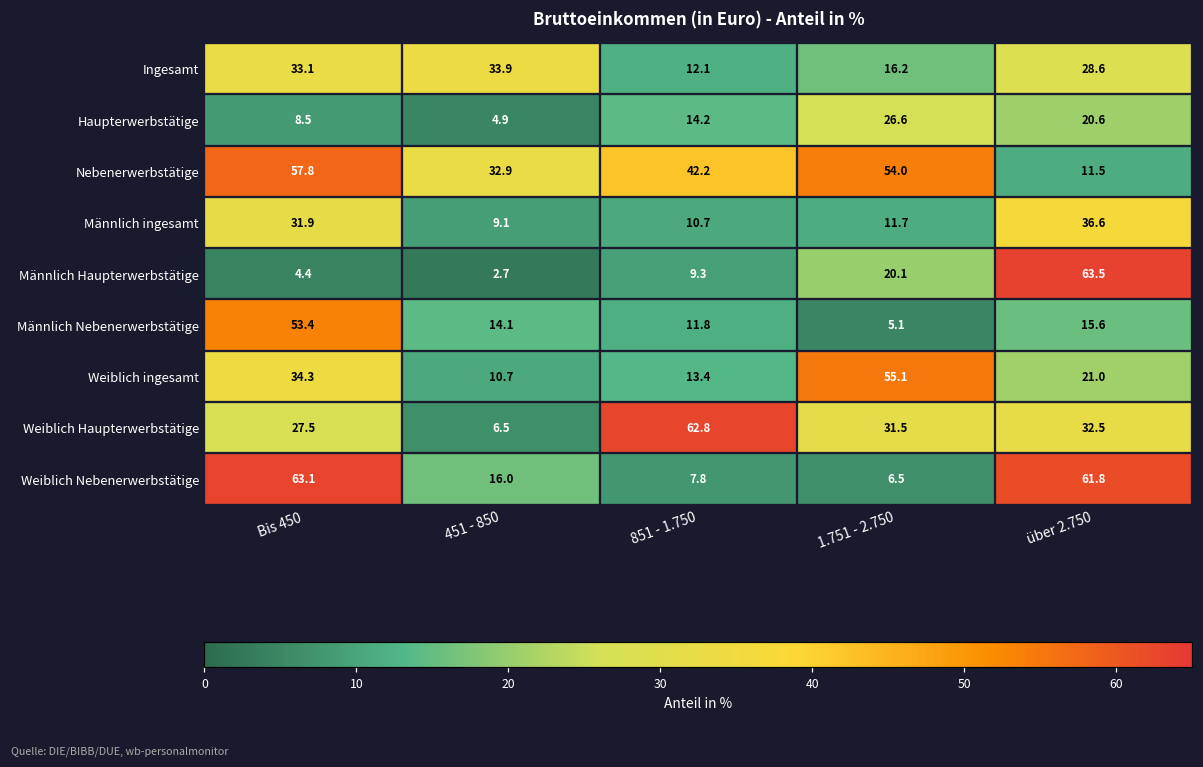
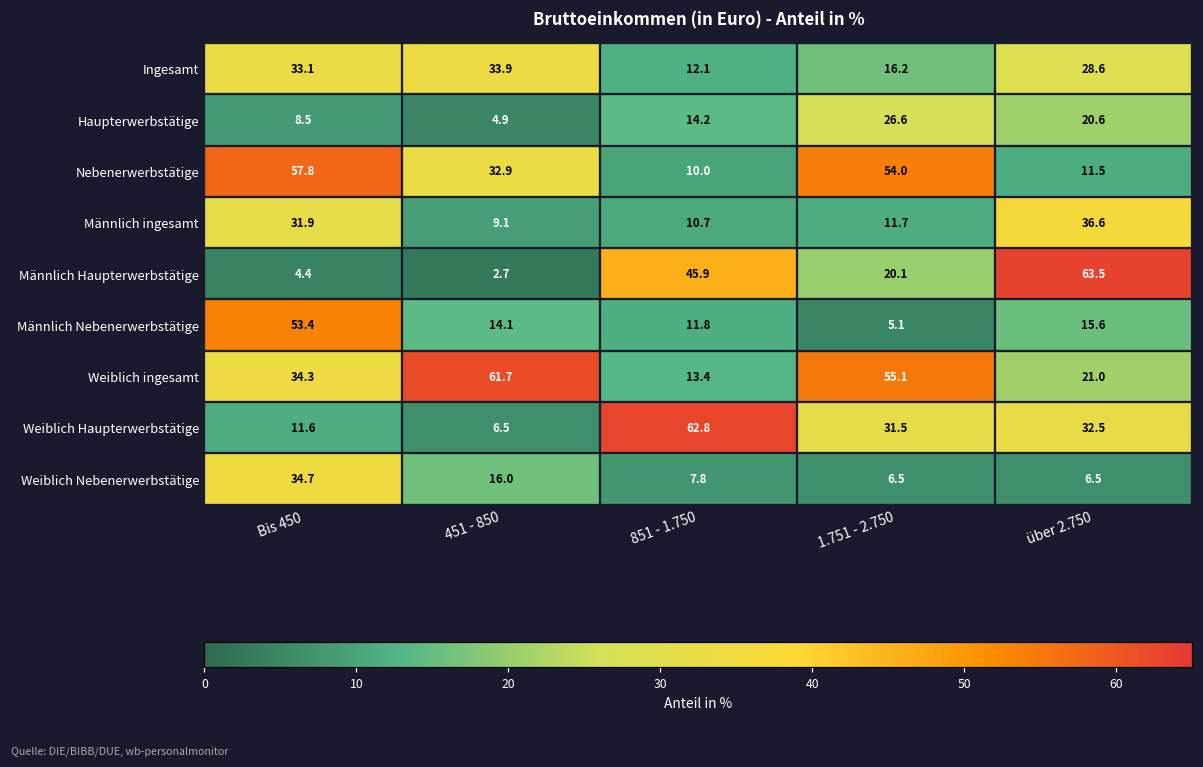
  {
    "Ingesamt": {
      "Bis 450": 33.1,
      "451 - 850": 33.9,
      "851 - 1.750": 12.1,
      "1.751 - 2.750": 16.2,
      "über 2.750": 28.6
    },
    "Haupterwerbstätige": {
      "Bis 450": 8.5,
      "451 - 850": 4.9,
      "851 - 1.750": 14.2,
      "1.751 - 2.750": 26.6,
      "über 2.750": 20.6
    },
    "Nebenerwerbstätige": {
      "Bis 450": 57.8,
      "451 - 850": 32.9,
-     "851 - 1.750": 42.2,
+     "851 - 1.750": 10.0,
      "1.751 - 2.750": 54.0,
      "über 2.750": 11.5
    },
    "Männlich ingesamt": {
      "Bis 450": 31.9,
      "451 - 850": 9.1,
      "851 - 1.750": 10.7,
      "1.751 - 2.750": 11.7,
      "über 2.750": 36.6
    },
    "Männlich Haupterwerbstätige": {
      "Bis 450": 4.4,
      "451 - 850": 2.7,
-     "851 - 1.750": 9.3,
+     "851 - 1.750": 45.9,
      "1.751 - 2.750": 20.1,
      "über 2.750": 63.5
    },
    "Männlich Nebenerwerbstätige": {
      "Bis 450": 53.4,
      "451 - 850": 14.1,
      "851 - 1.750": 11.8,
      "1.751 - 2.750": 5.1,
      "über 2.750": 15.6
    },
    "Weiblich ingesamt": {
      "Bis 450": 34.3,
-     "451 - 850": 10.7,
+     "451 - 850": 61.7,
      "851 - 1.750": 13.4,
      "1.751 - 2.750": 55.1,
      "über 2.750": 21.0
    },
    "Weiblich Haupterwerbstätige": {
-     "Bis 450": 27.5,
+     "Bis 450": 11.6,
      "451 - 850": 6.5,
      "851 - 1.750": 62.8,
      "1.751 - 2.750": 31.5,
      "über 2.750": 32.5
    },
    "Weiblich Nebenerwerbstätige": {
-     "Bis 450": 63.1,
+     "Bis 450": 34.7,
      "451 - 850": 16.0,
      "851 - 1.750": 7.8,
      "1.751 - 2.750": 6.5,
-     "über 2.750": 61.8
+     "über 2.750": 6.5
    }
  }
